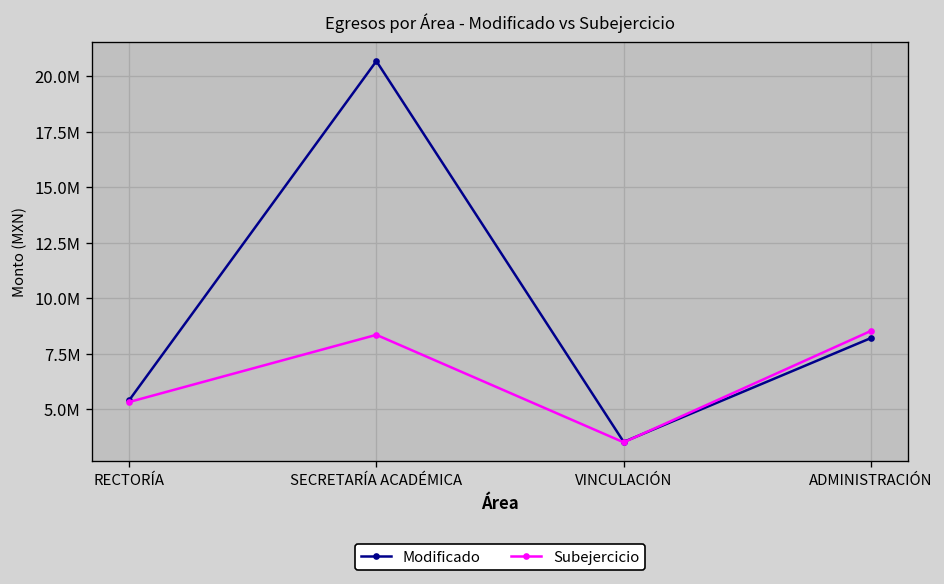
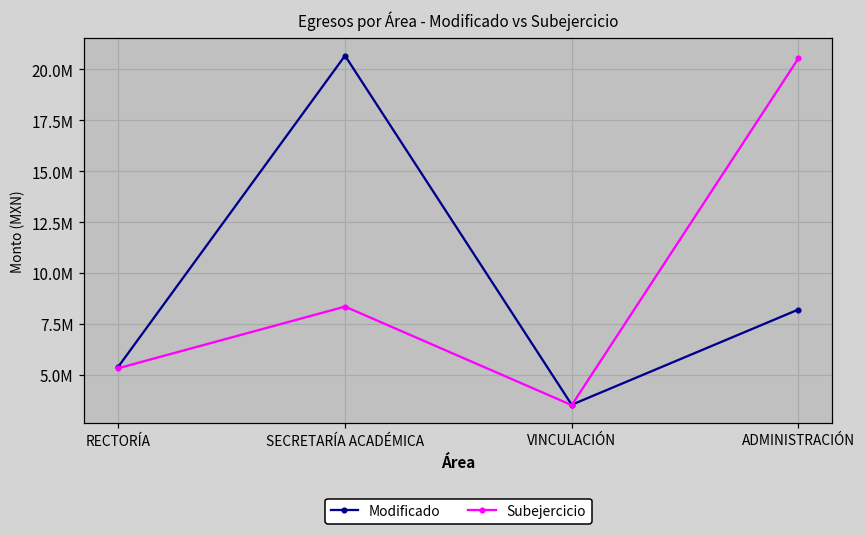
  {
    "Modificado": {
      "SECRETARÍA ACADÉMICA": 20700000,
      "ADMINISTRACIÓN": 8200000
    },
    "Subejercicio": {
      "SECRETARÍA ACADÉMICA": 8400000,
-     "ADMINISTRACIÓN": 8500000
+     "ADMINISTRACIÓN": 20500000
    }
  }
